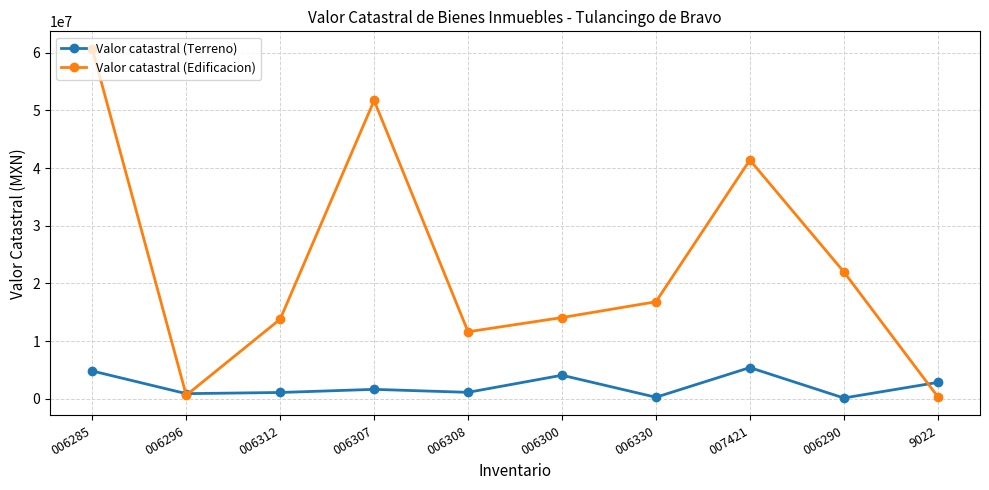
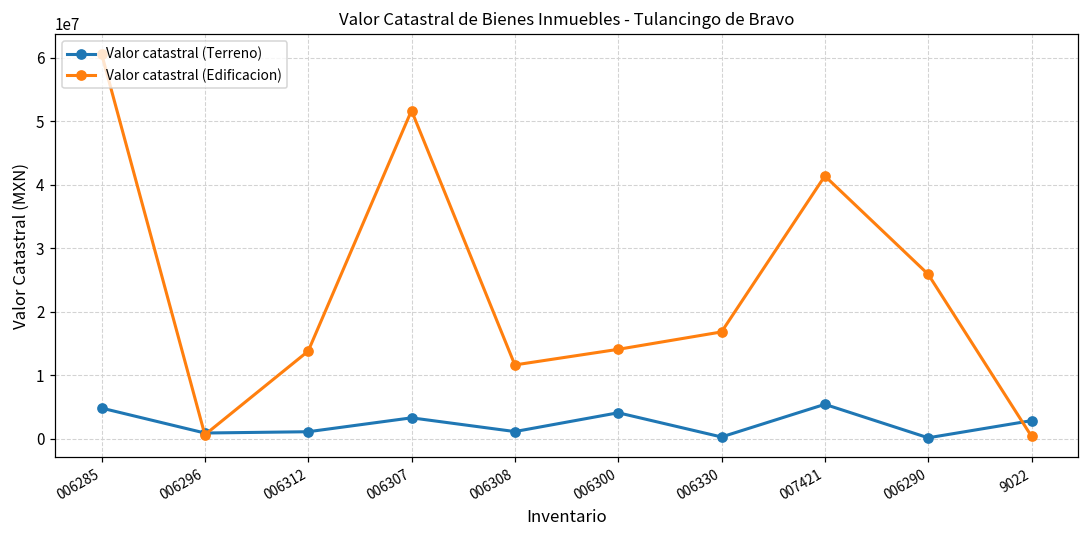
  {
    "Valor catastral (Terreno)": {
      "006285": 5000000,
      "006312": 1000000,
-     "006307": 2000000,
+     "006307": 3000000,
      "006308": 1000000,
      "006300": 4000000,
      "006330": 0,
      "007421": 5000000,
      "006290": 0,
      "9022": 3000000
    },
    "Valor catastral (Edificacion)": {
      "006312": 14000000,
      "006307": 52000000,
      "006308": 12000000,
      "006300": 14000000,
      "006330": 17000000,
      "007421": 41000000,
-     "006290": 22000000,
+     "006290": 26000000,
      "9022": 0
    }
  }
